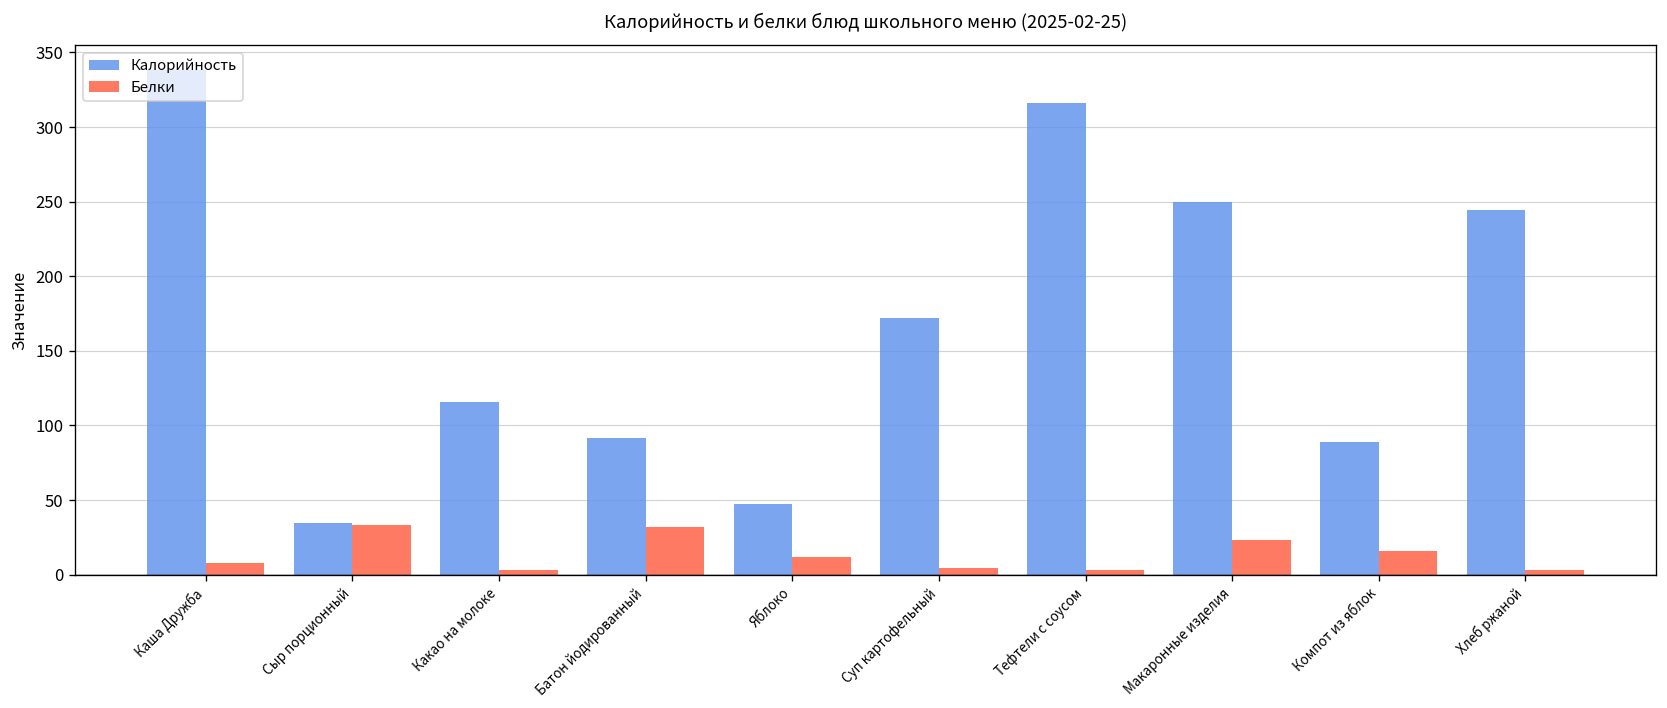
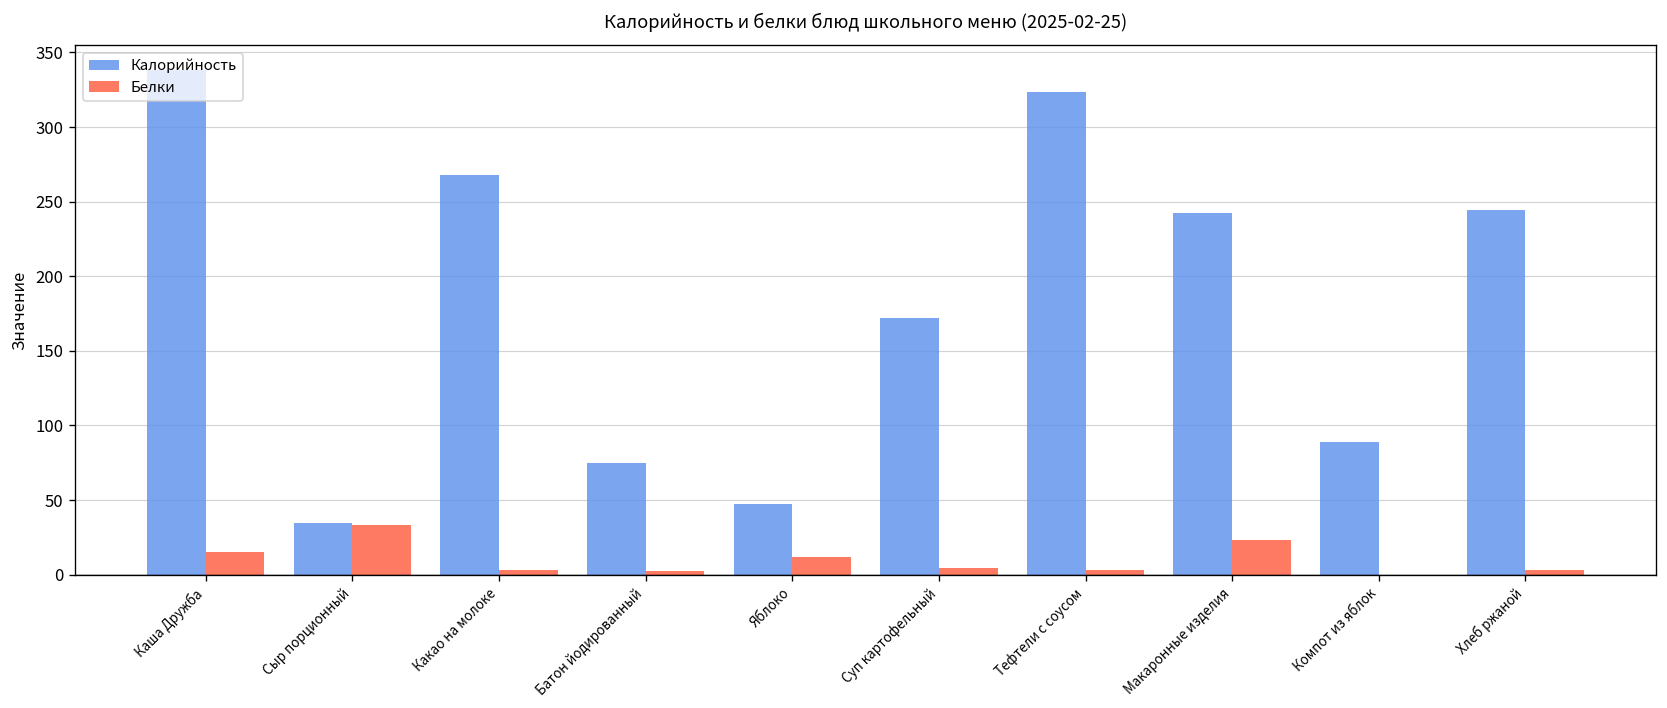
  {
    "Калорийность": {
      "Сыр порционный": 34,
-     "Какао на молоке": 115,
-     "Батон йодированный": 92,
+     "Какао на молоке": 268,
+     "Батон йодированный": 75,
      "Яблоко": 47,
      "Суп картофельный": 172,
-     "Тефтели с соусом": 316,
-     "Макаронные изделия": 250,
+     "Тефтели с соусом": 324,
+     "Макаронные изделия": 242,
      "Компот из яблок": 89,
      "Хлеб ржаной": 245
    },
    "Белки": {
-     "Каша Дружба": 8,
+     "Каша Дружба": 15,
      "Сыр порционный": 33,
      "Какао на молоке": 3,
-     "Батон йодированный": 32,
+     "Батон йодированный": 3,
      "Яблоко": 12,
      "Суп картофельный": 5,
      "Тефтели с соусом": 3,
      "Макаронные изделия": 23,
-     "Компот из яблок": 16,
+     "Компот из яблок": 0,
      "Хлеб ржаной": 3
    }
  }
